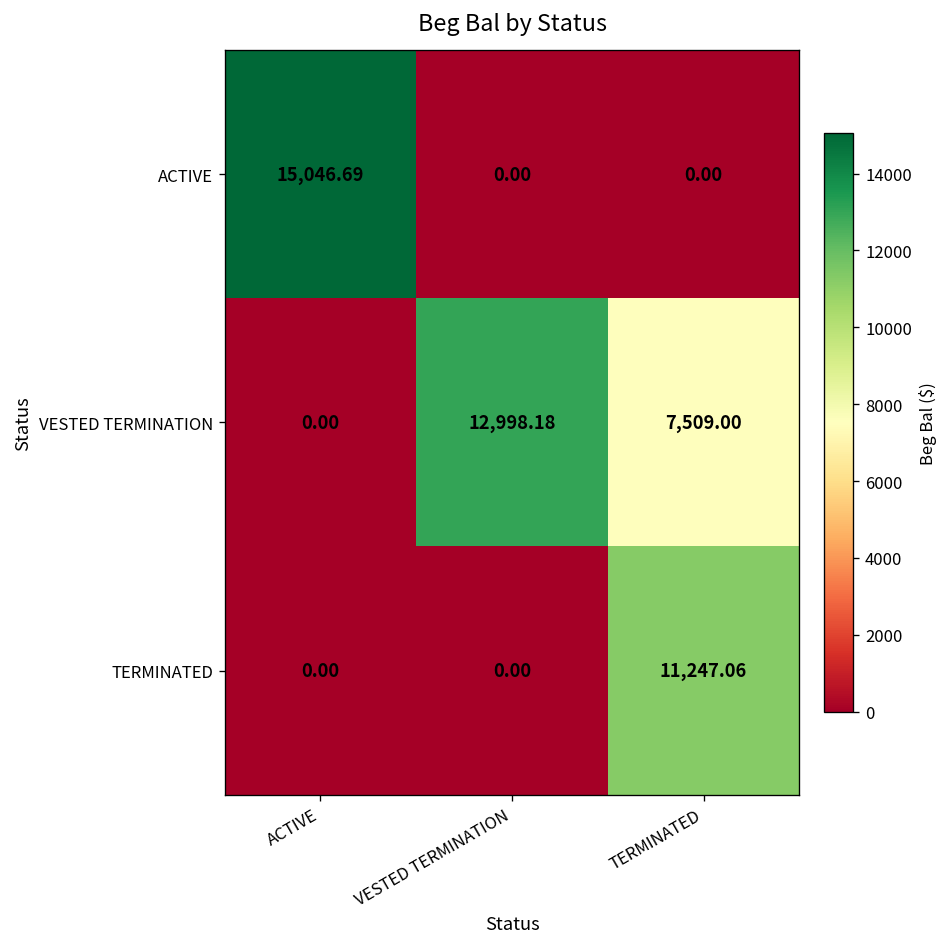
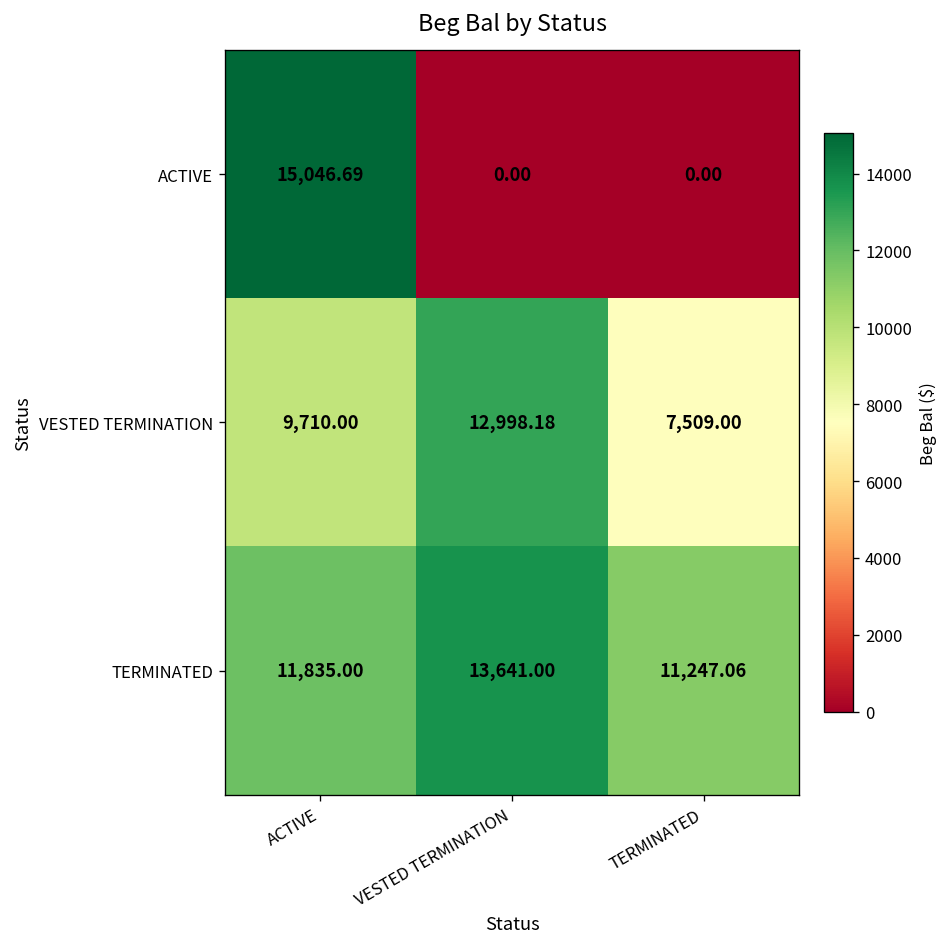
  {
    "ACTIVE": {
      "ACTIVE": "15,046.69",
      "VESTED TERMINATION": "0.00",
      "TERMINATED": "0.00"
    },
    "VESTED TERMINATION": {
-     "ACTIVE": "0.00",
+     "ACTIVE": "9,710.00",
      "VESTED TERMINATION": "12,998.18",
      "TERMINATED": "7,509.00"
    },
    "TERMINATED": {
-     "ACTIVE": "0.00",
-     "VESTED TERMINATION": "0.00",
+     "ACTIVE": "11,835.00",
+     "VESTED TERMINATION": "13,641.00",
      "TERMINATED": "11,247.06"
    }
  }
